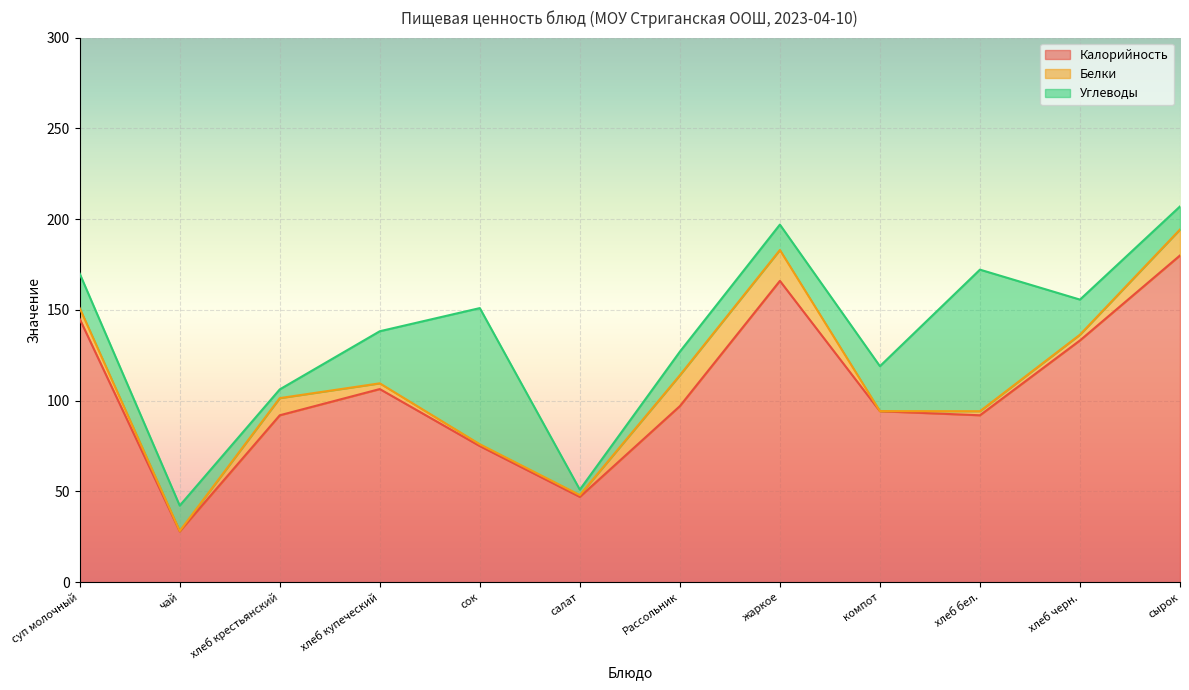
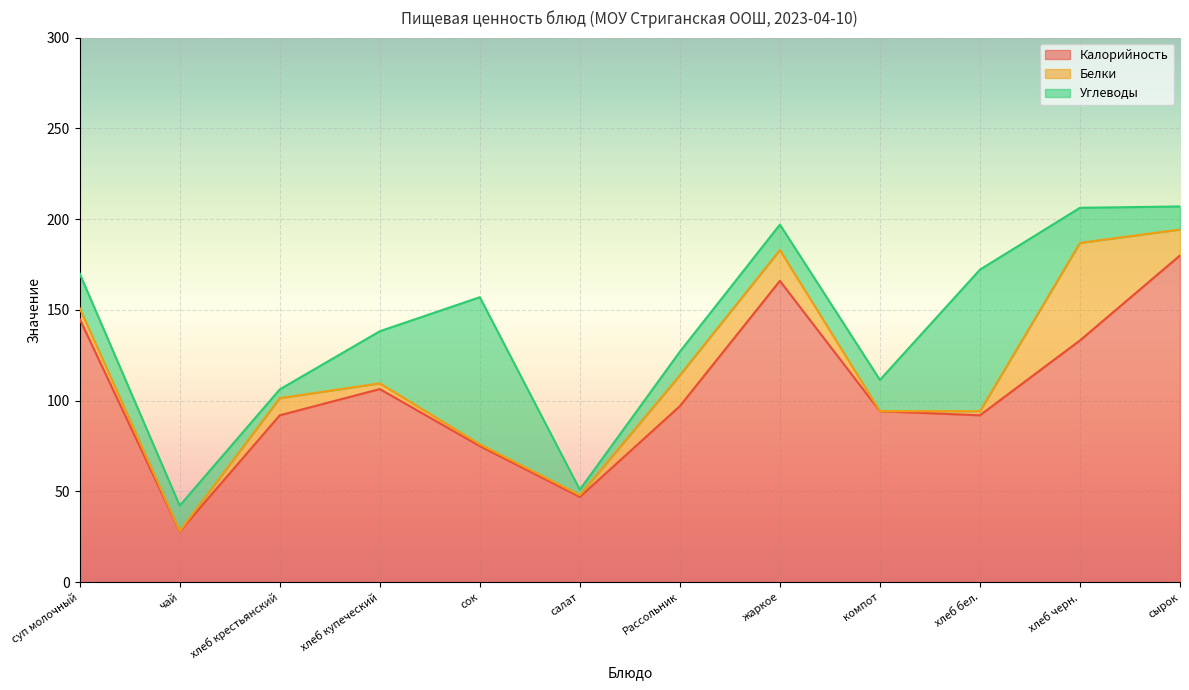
  {
    "Калорийность": {
      "суп молочный": 145,
      "хлеб крестьянский": 92,
      "хлеб купеческий": 106,
      "Рассольник": 97,
      "жаркое": 166,
      "хлеб бел.": 92,
      "хлеб черн.": 133,
      "сырок": 180
    },
    "Белки": {
      "суп молочный": 6,
      "хлеб крестьянский": 9,
      "хлеб купеческий": 3,
      "Рассольник": 17,
      "жаркое": 17,
      "хлеб бел.": 2,
-     "хлеб черн.": 3,
+     "хлеб черн.": 54,
      "сырок": 14
    },
    "Углеводы": {
      "суп молочный": 19,
      "чай": 14,
      "хлеб крестьянский": 5,
      "хлеб купеческий": 29,
-     "сок": 75,
+     "сок": 81,
      "салат": 3,
      "Рассольник": 13,
      "жаркое": 14,
-     "компот": 25,
+     "компот": 17,
      "хлеб бел.": 78,
      "хлеб черн.": 19,
      "сырок": 13
    }
  }
